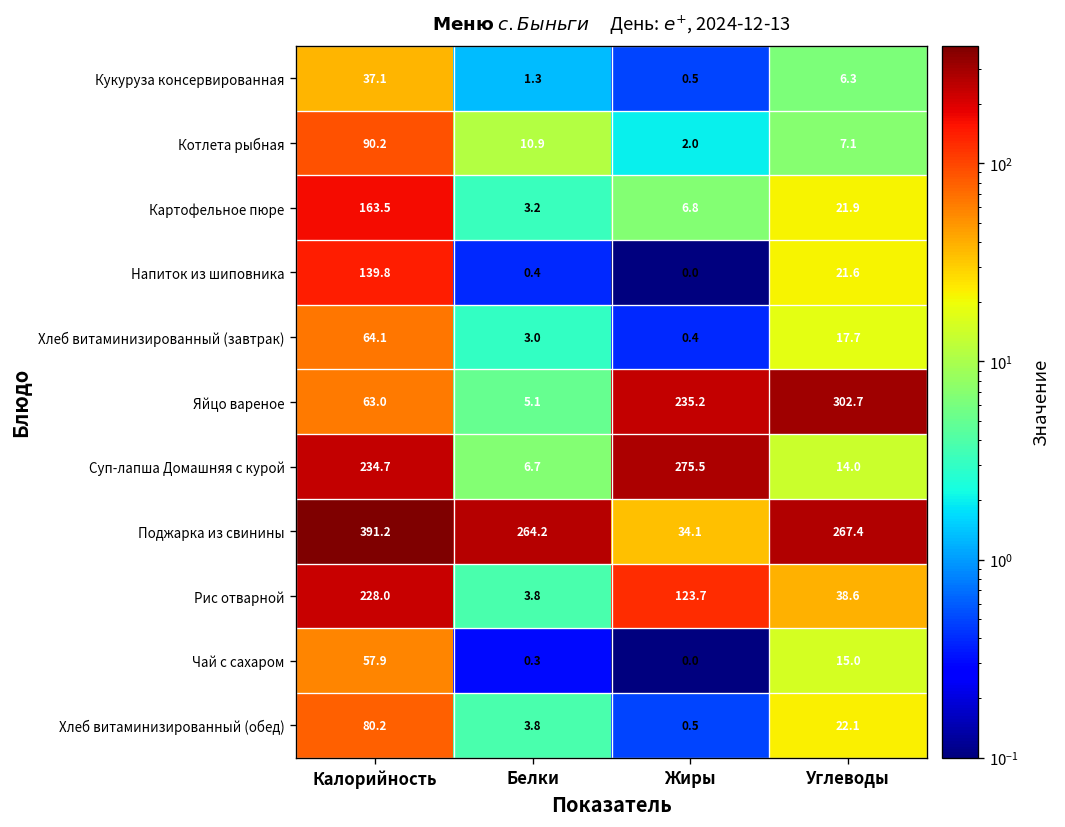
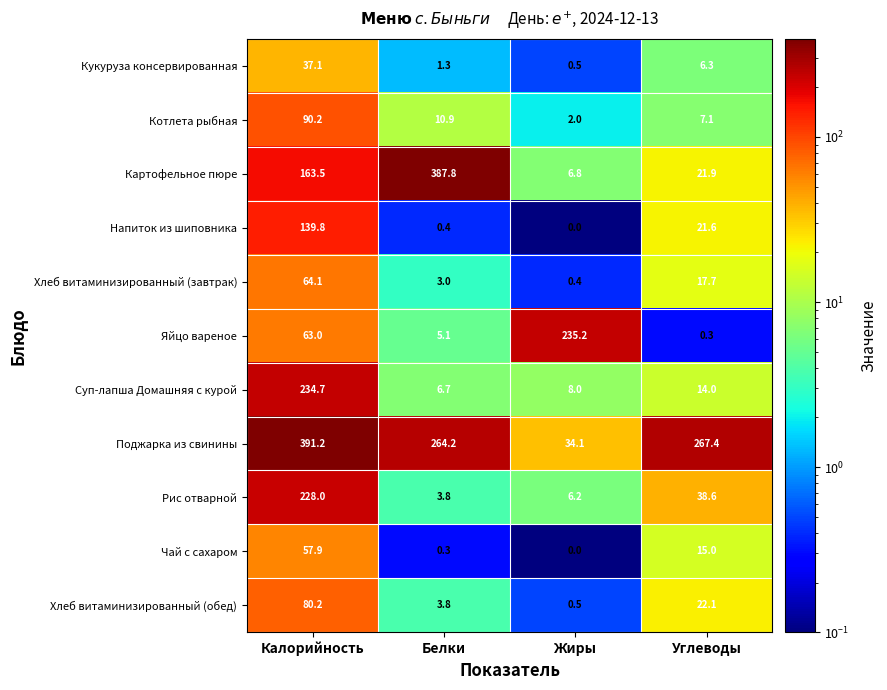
  {
    "Кукуруза консервированная": {
      "Калорийность": 37.1,
      "Белки": 1.3,
      "Жиры": 0.5,
      "Углеводы": 6.3
    },
    "Котлета рыбная": {
      "Калорийность": 90.2,
      "Белки": 10.9,
      "Жиры": 2.0,
      "Углеводы": 7.1
    },
    "Картофельное пюре": {
      "Калорийность": 163.5,
-     "Белки": 3.2,
+     "Белки": 387.8,
      "Жиры": 6.8,
      "Углеводы": 21.9
    },
    "Напиток из шиповника": {
      "Калорийность": 139.8,
      "Белки": 0.4,
      "Жиры": 0.0,
      "Углеводы": 21.6
    },
    "Хлеб витаминизированный (завтрак)": {
      "Калорийность": 64.1,
      "Белки": 3.0,
      "Жиры": 0.4,
      "Углеводы": 17.7
    },
    "Яйцо вареное": {
      "Калорийность": 63.0,
      "Белки": 5.1,
      "Жиры": 235.2,
-     "Углеводы": 302.7
+     "Углеводы": 0.3
    },
    "Суп-лапша Домашняя с курой": {
      "Калорийность": 234.7,
      "Белки": 6.7,
-     "Жиры": 275.5,
+     "Жиры": 8.0,
      "Углеводы": 14.0
    },
    "Поджарка из свинины": {
      "Калорийность": 391.2,
      "Белки": 264.2,
      "Жиры": 34.1,
      "Углеводы": 267.4
    },
    "Рис отварной": {
      "Калорийность": 228.0,
      "Белки": 3.8,
-     "Жиры": 123.7,
+     "Жиры": 6.2,
      "Углеводы": 38.6
    },
    "Чай с сахаром": {
      "Калорийность": 57.9,
      "Белки": 0.3,
      "Жиры": 0.0,
      "Углеводы": 15.0
    },
    "Хлеб витаминизированный (обед)": {
      "Калорийность": 80.2,
      "Белки": 3.8,
      "Жиры": 0.5,
      "Углеводы": 22.1
    }
  }
